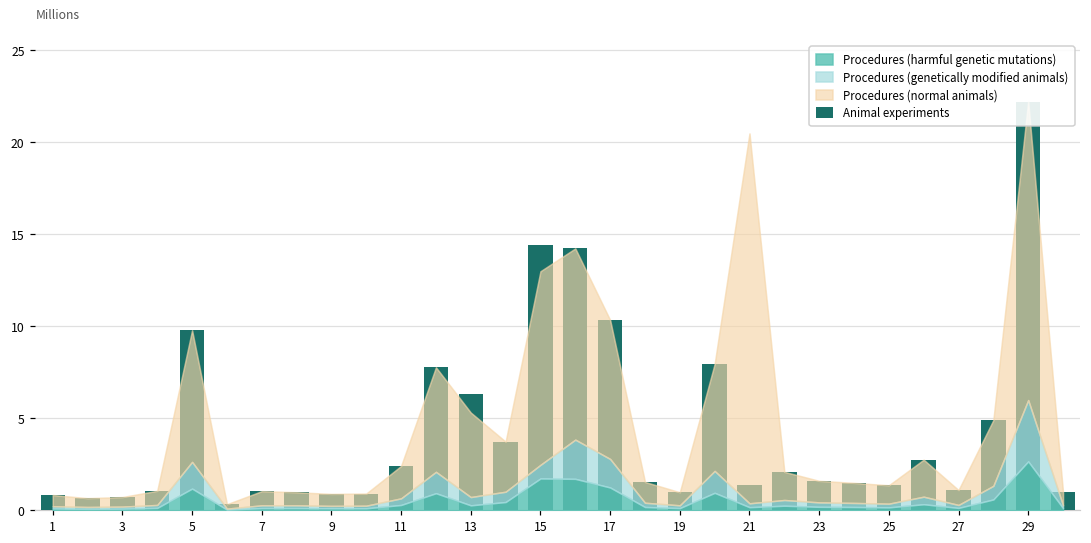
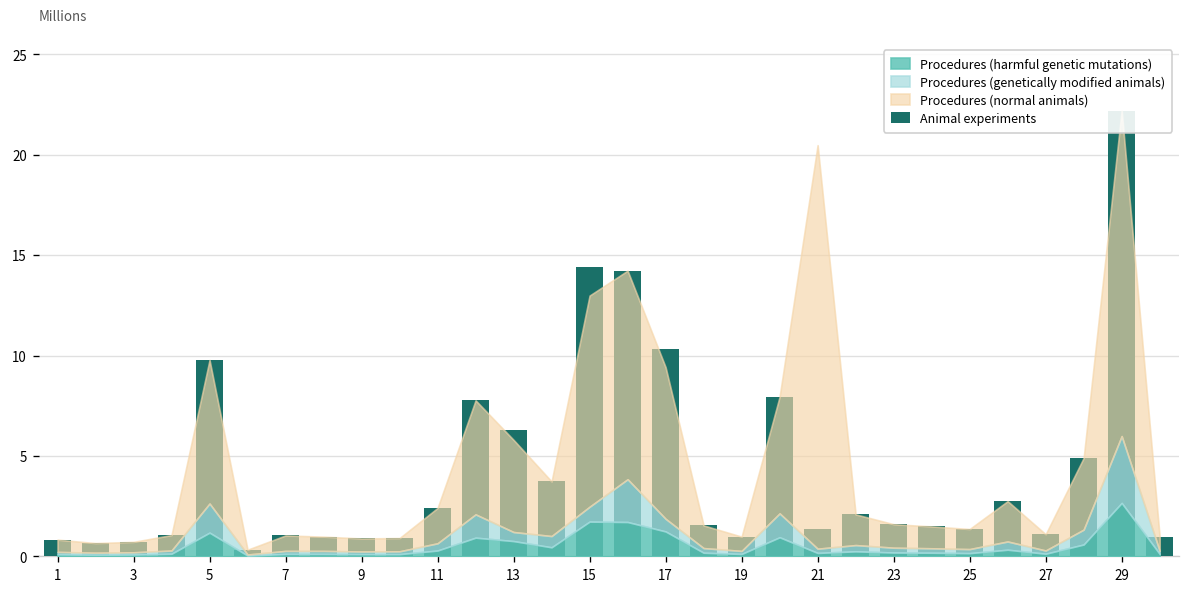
  {
    "Animal experiments": {
      "1": 0.8,
      "3": 0.7,
      "5": 9.8,
      "7": 1.0,
      "9": 0.9,
      "11": 2.4,
      "13": 6.3,
      "15": 14.4,
      "17": 10.3,
      "19": 1.0,
      "21": 1.4,
      "23": 1.6,
      "25": 1.4,
      "27": 1.1
    },
    "Procedures (harmful genetic mutations)": {
      "5": 1.2,
      "11": 0.3,
-     "13": 0.3,
+     "13": 0.8,
      "15": 1.7,
      "17": 1.2,
      "21": 0.2,
      "23": 0.2,
      "25": 0.2,
      "29": 2.7
    },
    "Procedures (genetically modified animals)": {
      "5": 1.5,
      "11": 0.4,
      "13": 0.4,
      "15": 0.7,
-     "17": 1.6,
+     "17": 0.6,
      "21": 0.2,
      "23": 0.2,
      "25": 0.2,
      "27": 0.2,
      "29": 3.3
    },
    "Procedures (normal animals)": {
      "1": 0.6,
      "3": 0.5,
      "5": 7.2,
      "7": 0.8,
      "9": 0.7,
      "11": 1.8,
      "13": 4.6,
      "15": 10.5,
      "17": 7.6,
      "19": 0.7,
      "21": 20.1,
      "23": 1.2,
      "25": 1.0,
      "27": 0.8
    }
  }
